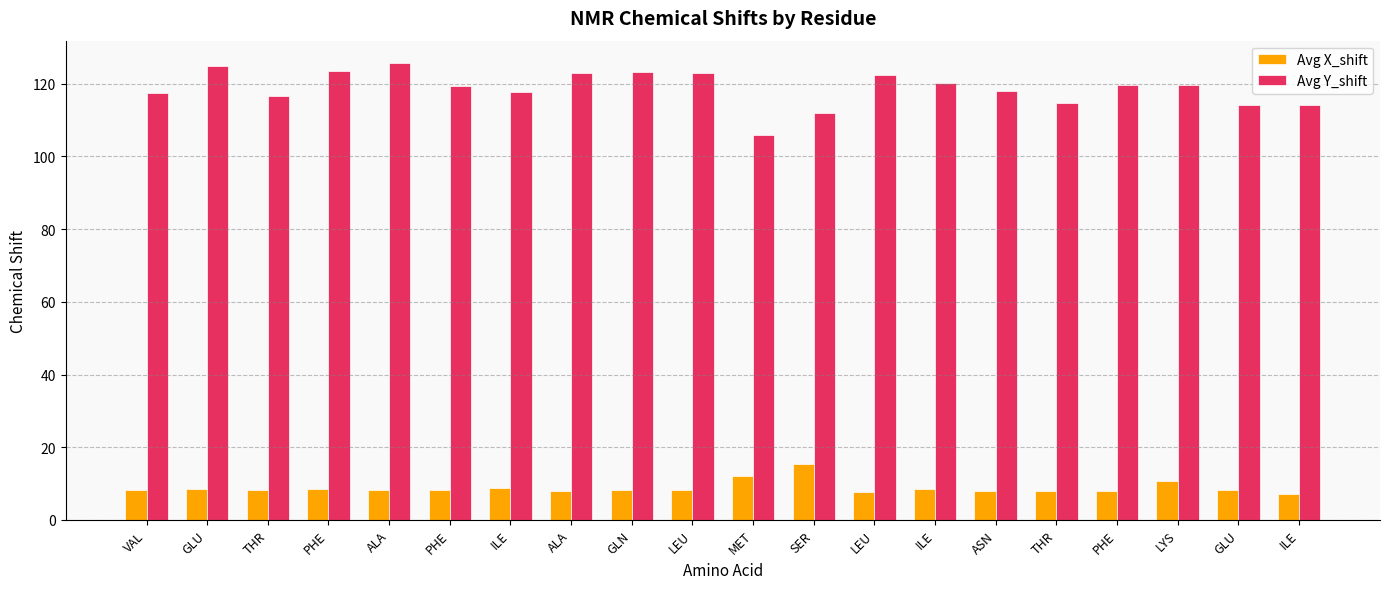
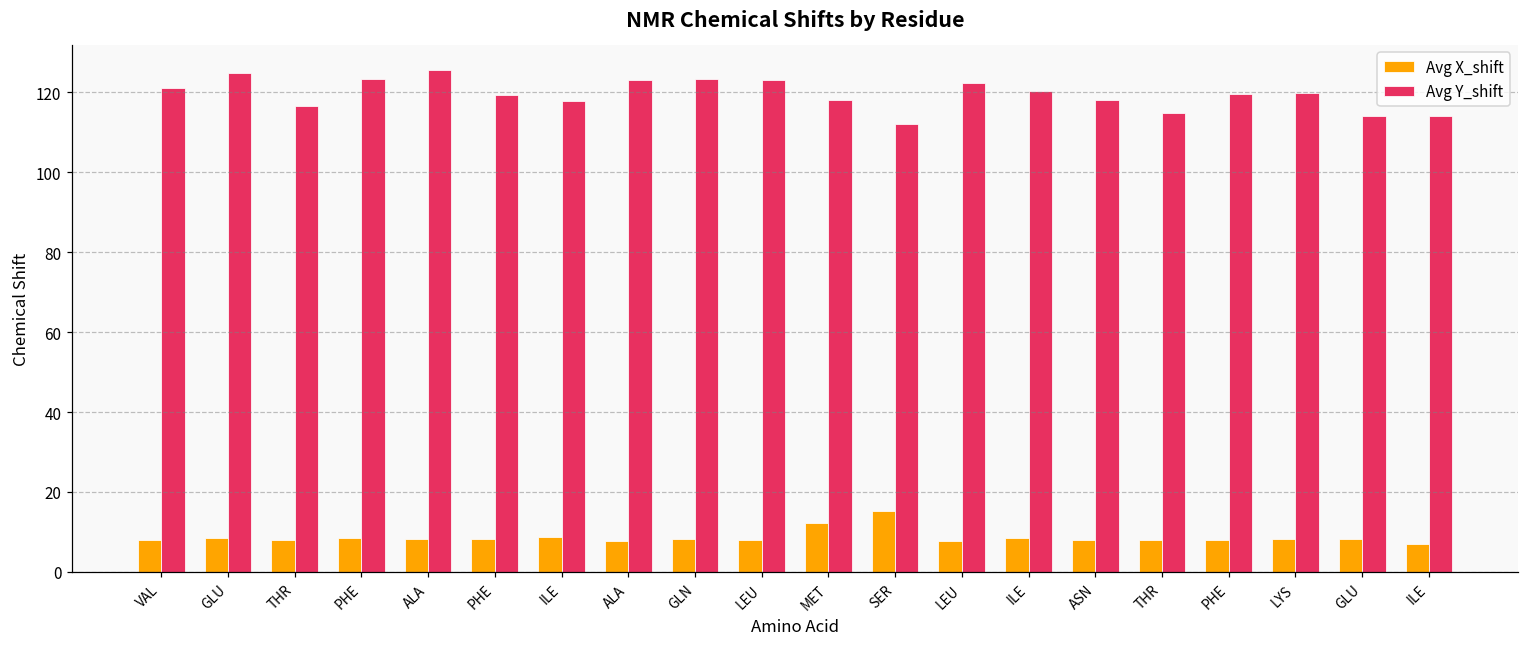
  {
    "Avg X_shift": {
      "VAL": 8,
      "GLN": 8,
      "MET": 12,
      "SER": 15,
      "ASN": 8,
-     "LYS": 11
+     "LYS": 8
    },
    "Avg Y_shift": {
-     "VAL": 118,
+     "VAL": 121,
      "GLN": 123,
-     "MET": 106,
+     "MET": 118,
      "SER": 112,
      "ASN": 118,
      "LYS": 120
    }
  }
